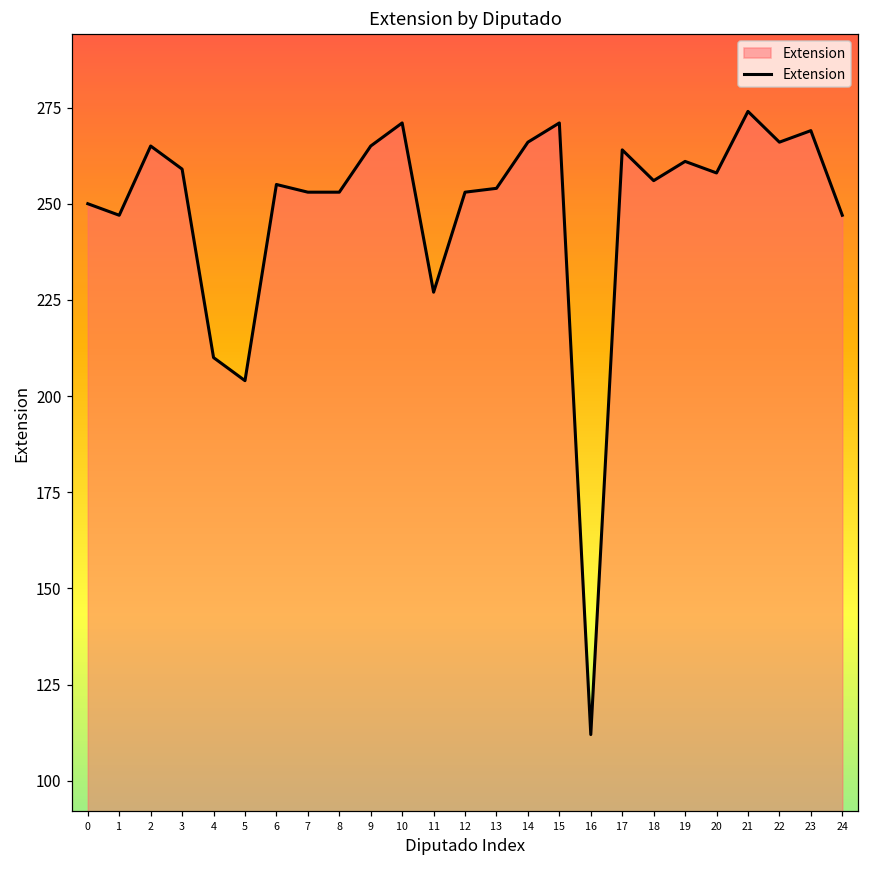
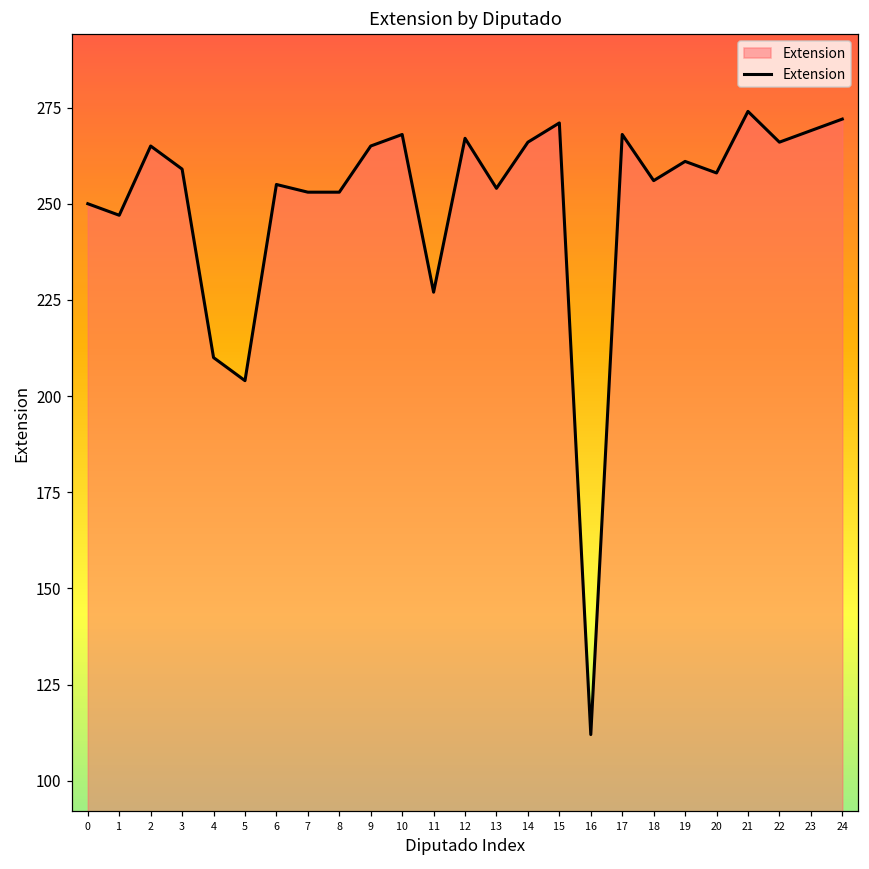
  {
    "0": 250,
    "1": 247,
    "2": 265,
    "3": 259,
    "4": 210,
    "5": 204,
    "6": 255,
    "7": 253,
    "8": 253,
    "9": 265,
-   "10": 271,
+   "10": 268,
    "11": 227,
-   "12": 253,
+   "12": 267,
    "13": 254,
    "14": 266,
    "15": 271,
    "16": 112,
-   "17": 264,
+   "17": 268,
    "18": 256,
    "19": 261,
    "20": 258,
    "21": 274,
    "22": 266,
    "23": 269,
-   "24": 247
+   "24": 272
  }
